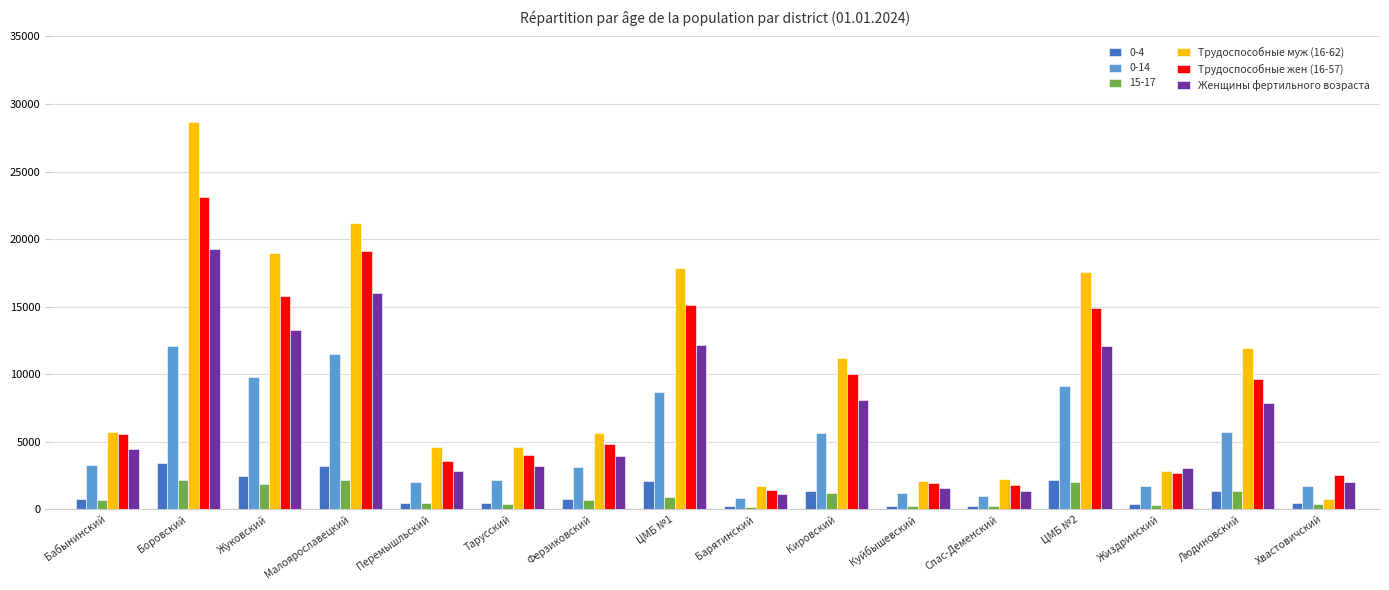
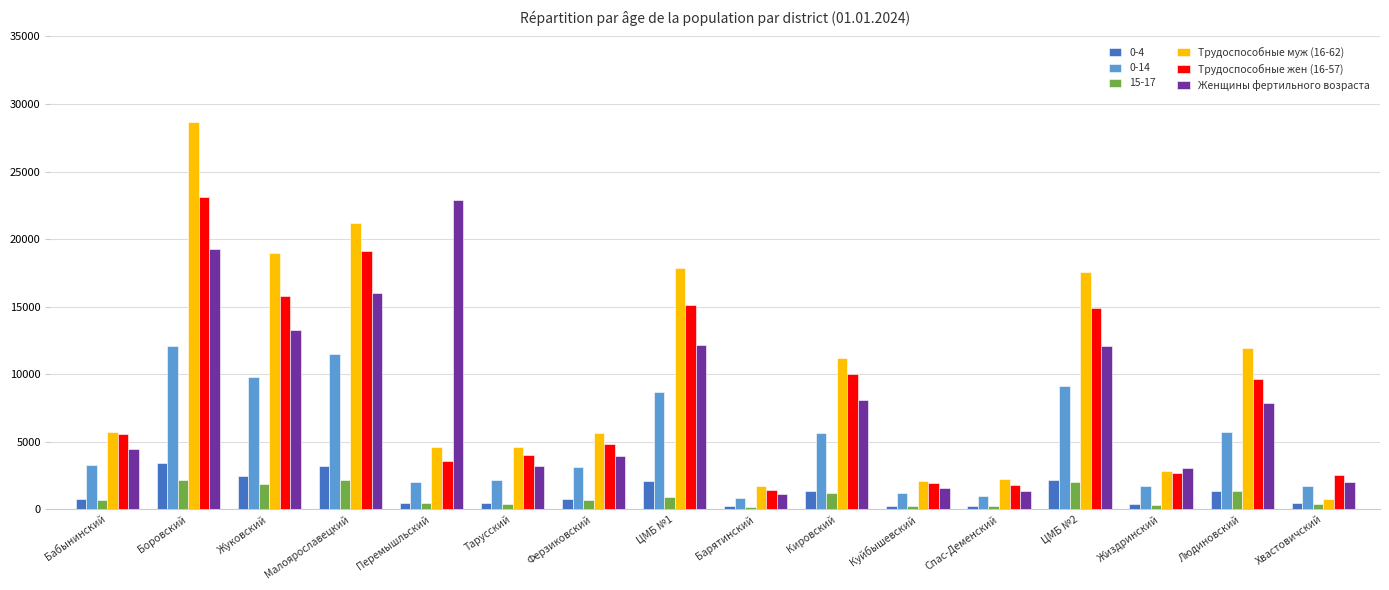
  {
    "15-17": {
      "Бабынинский": 700,
      "Боровский": 2100,
      "Жуковский": 1900,
      "Малоярославецкий": 2200,
      "Перемышльский": 400,
      "Тарусский": 400,
      "Ферзиковский": 700,
      "ЦМБ №1": 900,
      "Кировский": 1200,
      "Куйбышевский": 200,
      "Спас-Деменский": 200,
      "ЦМБ №2": 2000,
      "Жиздринский": 300,
      "Людиновский": 1400,
      "Хвастовичский": 400
    },
    "Трудоспособные муж (16-62)": {
      "Бабынинский": 5700,
      "Боровский": 28700,
      "Жуковский": 19000,
      "Малоярославецкий": 21200,
      "Перемышльский": 4600,
      "Тарусский": 4600,
      "Ферзиковский": 5600,
      "ЦМБ №1": 17900,
      "Барятинский": 1700,
      "Кировский": 11200,
      "Куйбышевский": 2100,
      "Спас-Деменский": 2200,
      "ЦМБ №2": 17600,
      "Жиздринский": 2800,
      "Людиновский": 11900,
      "Хвастовичский": 800
    },
    "Трудоспособные жен (16-57)": {
      "Бабынинский": 5500,
      "Боровский": 23100,
      "Жуковский": 15800,
      "Малоярославецкий": 19100,
      "Перемышльский": 3500,
      "Тарусский": 4000,
      "Ферзиковский": 4800,
      "ЦМБ №1": 15100,
      "Барятинский": 1400,
      "Кировский": 10000,
      "Куйбышевский": 2000,
      "Спас-Деменский": 1800,
      "ЦМБ №2": 14900,
      "Жиздринский": 2700,
      "Людиновский": 9700,
      "Хвастовичский": 2600
    },
    "Женщины фертильного возраста": {
      "Бабынинский": 4500,
      "Боровский": 19300,
      "Жуковский": 13200,
      "Малоярославецкий": 16000,
-     "Перемышльский": 2800,
+     "Перемышльский": 22900,
      "Тарусский": 3200,
      "Ферзиковский": 4000,
      "ЦМБ №1": 12100,
      "Барятинский": 1100,
      "Кировский": 8100,
      "Куйбышевский": 1500,
      "Спас-Деменский": 1400,
      "ЦМБ №2": 12100,
      "Жиздринский": 3100,
      "Людиновский": 7800,
      "Хвастовичский": 2100
    }
  }
